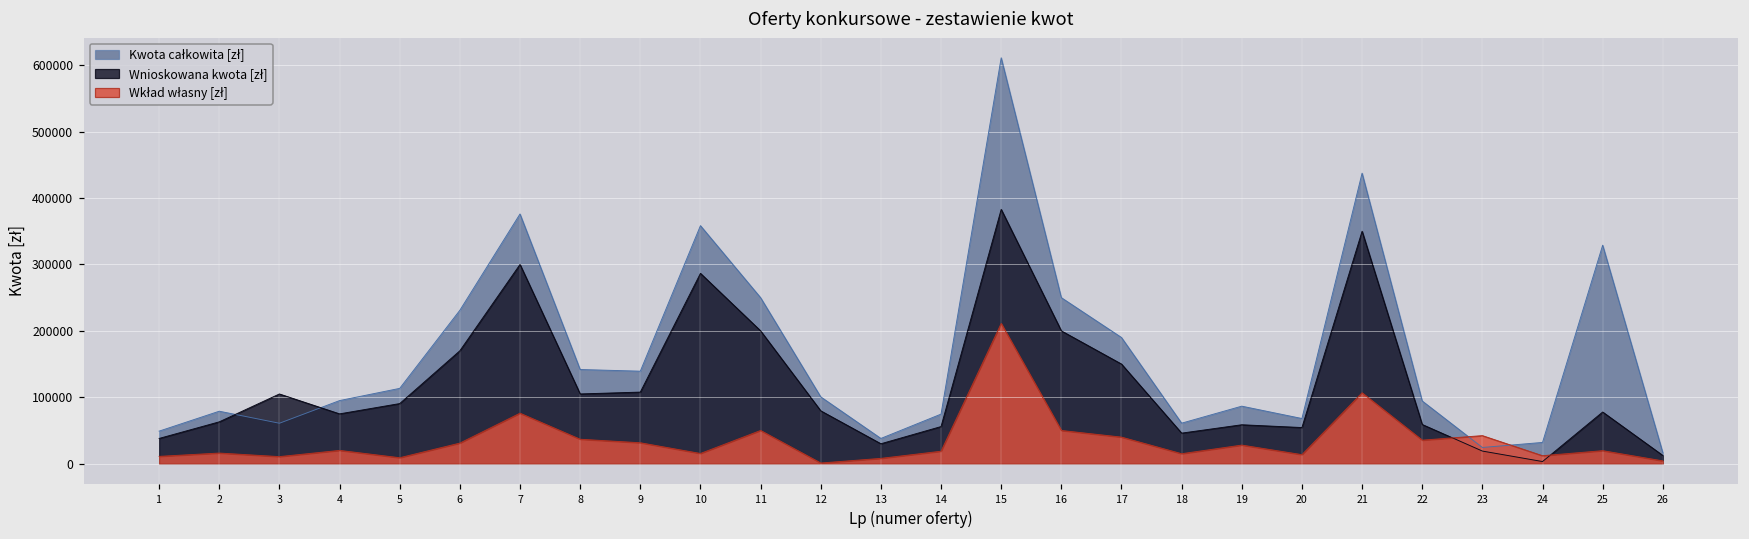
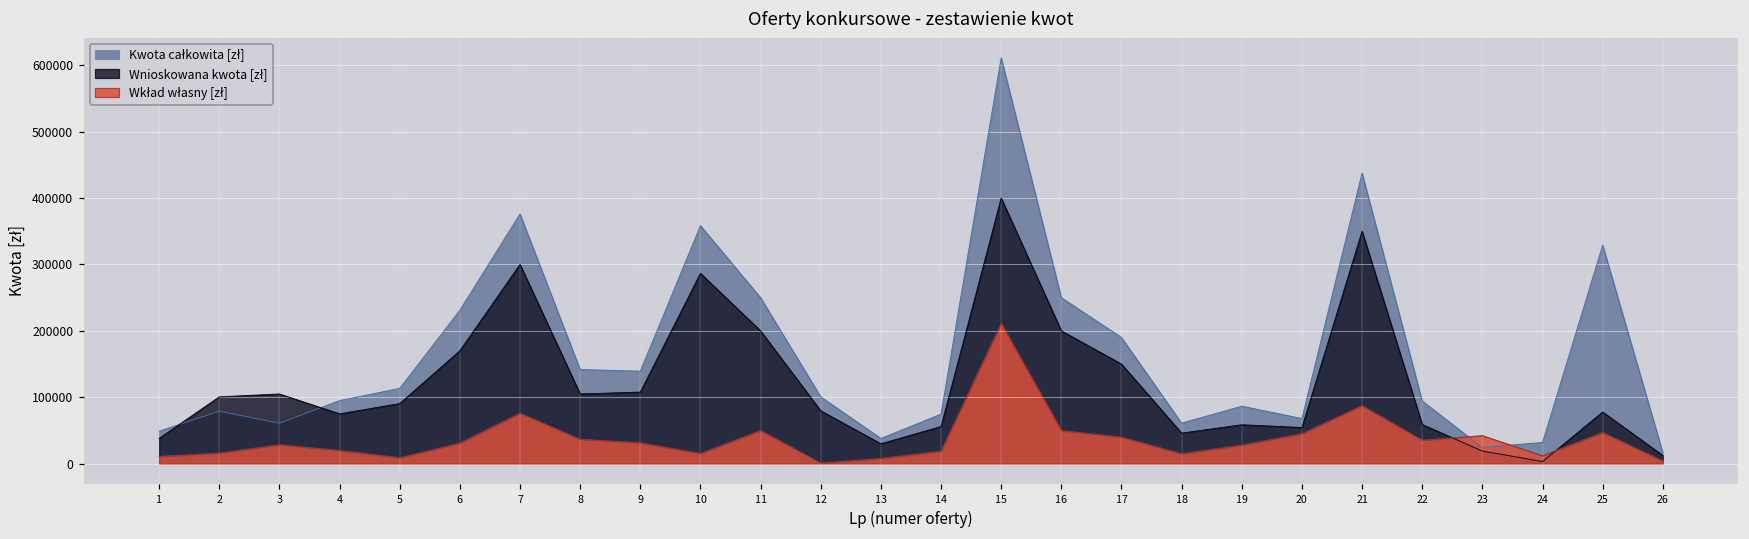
  {
    "Kwota całkowita [zł]": {
      "1": 50000,
      "2": 80000,
      "3": 60000,
      "4": 100000,
      "5": 110000,
      "6": 230000,
      "7": 380000,
      "8": 140000,
      "9": 140000,
      "10": 360000,
      "11": 250000,
      "12": 100000,
      "13": 40000,
      "14": 70000,
      "15": 610000,
      "16": 250000,
      "17": 190000,
      "18": 60000,
      "19": 90000,
      "20": 70000,
      "21": 440000,
      "22": 90000,
      "23": 20000,
      "24": 30000,
      "25": 330000,
      "26": 20000
    },
    "Wnioskowana kwota [zł]": {
      "1": 40000,
-     "2": 60000,
+     "2": 100000,
      "3": 100000,
      "4": 80000,
      "5": 90000,
      "6": 170000,
      "7": 300000,
      "8": 110000,
      "9": 110000,
      "10": 290000,
      "11": 200000,
      "12": 80000,
      "13": 30000,
      "14": 60000,
-     "15": 380000,
+     "15": 400000,
      "16": 200000,
      "17": 150000,
      "18": 50000,
      "19": 60000,
      "20": 50000,
      "21": 350000,
      "22": 60000,
      "23": 20000,
      "24": 0,
      "25": 80000,
      "26": 10000
    },
    "Wkład własny [zł]": {
      "1": 10000,
      "2": 20000,
-     "3": 10000,
+     "3": 30000,
      "4": 20000,
      "5": 10000,
      "6": 30000,
      "7": 80000,
      "8": 40000,
      "9": 30000,
      "10": 20000,
      "11": 50000,
      "12": 0,
      "13": 10000,
      "14": 20000,
      "15": 210000,
      "16": 50000,
      "17": 40000,
      "18": 20000,
      "19": 30000,
-     "20": 10000,
-     "21": 110000,
+     "20": 50000,
+     "21": 90000,
      "22": 40000,
      "23": 40000,
      "24": 10000,
-     "25": 20000,
+     "25": 50000,
      "26": 0
    }
  }
